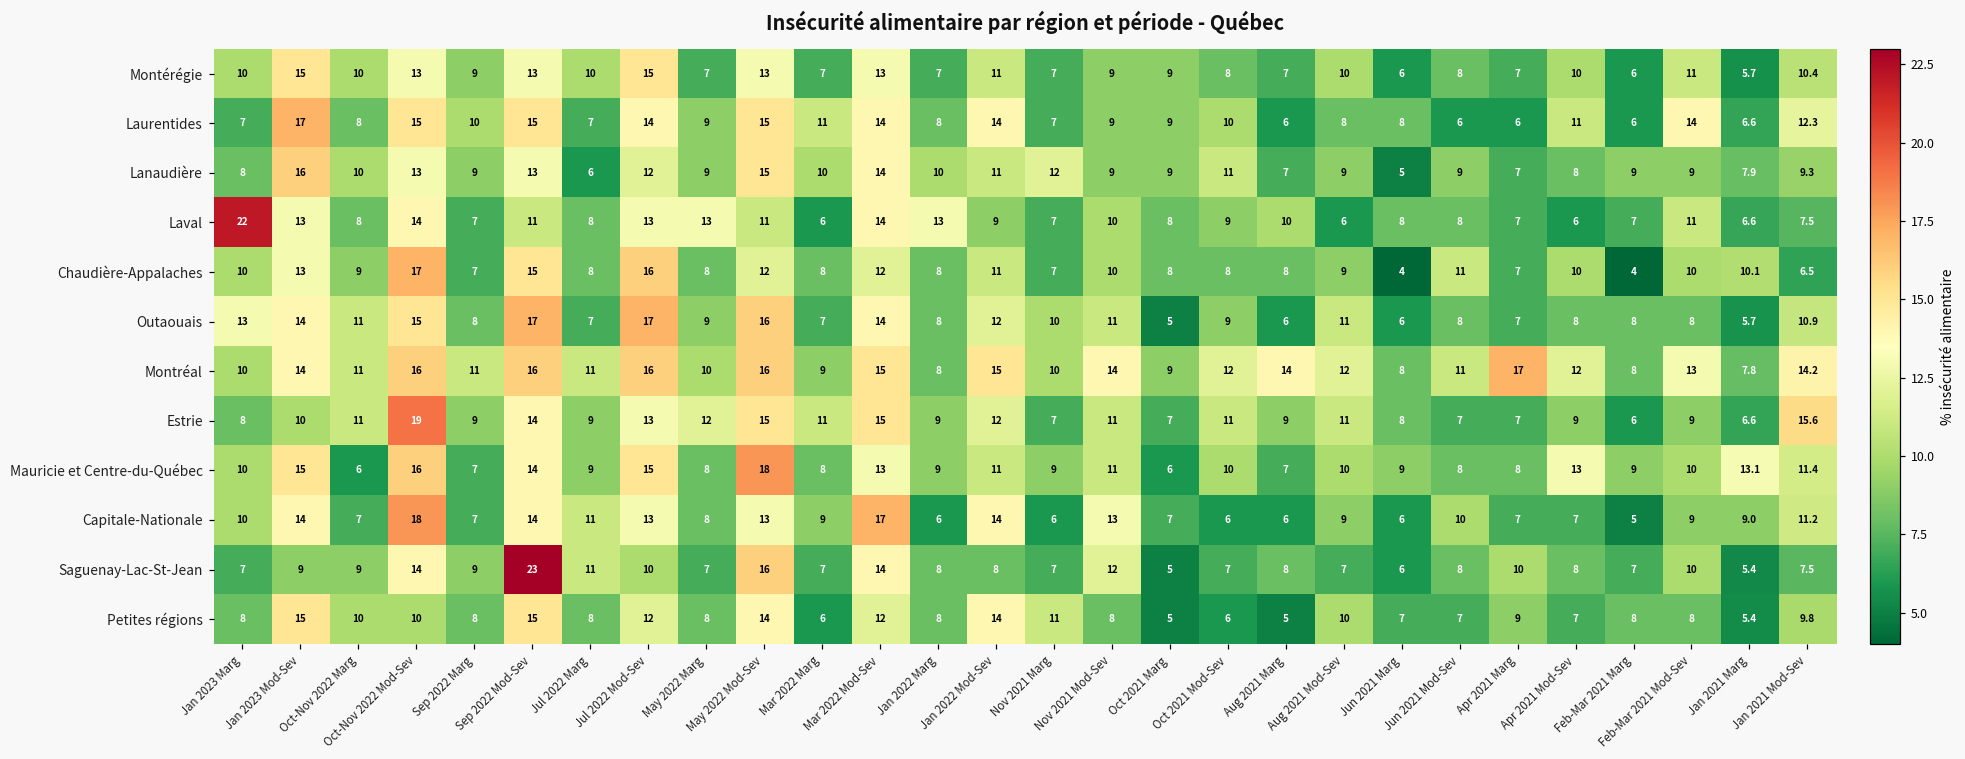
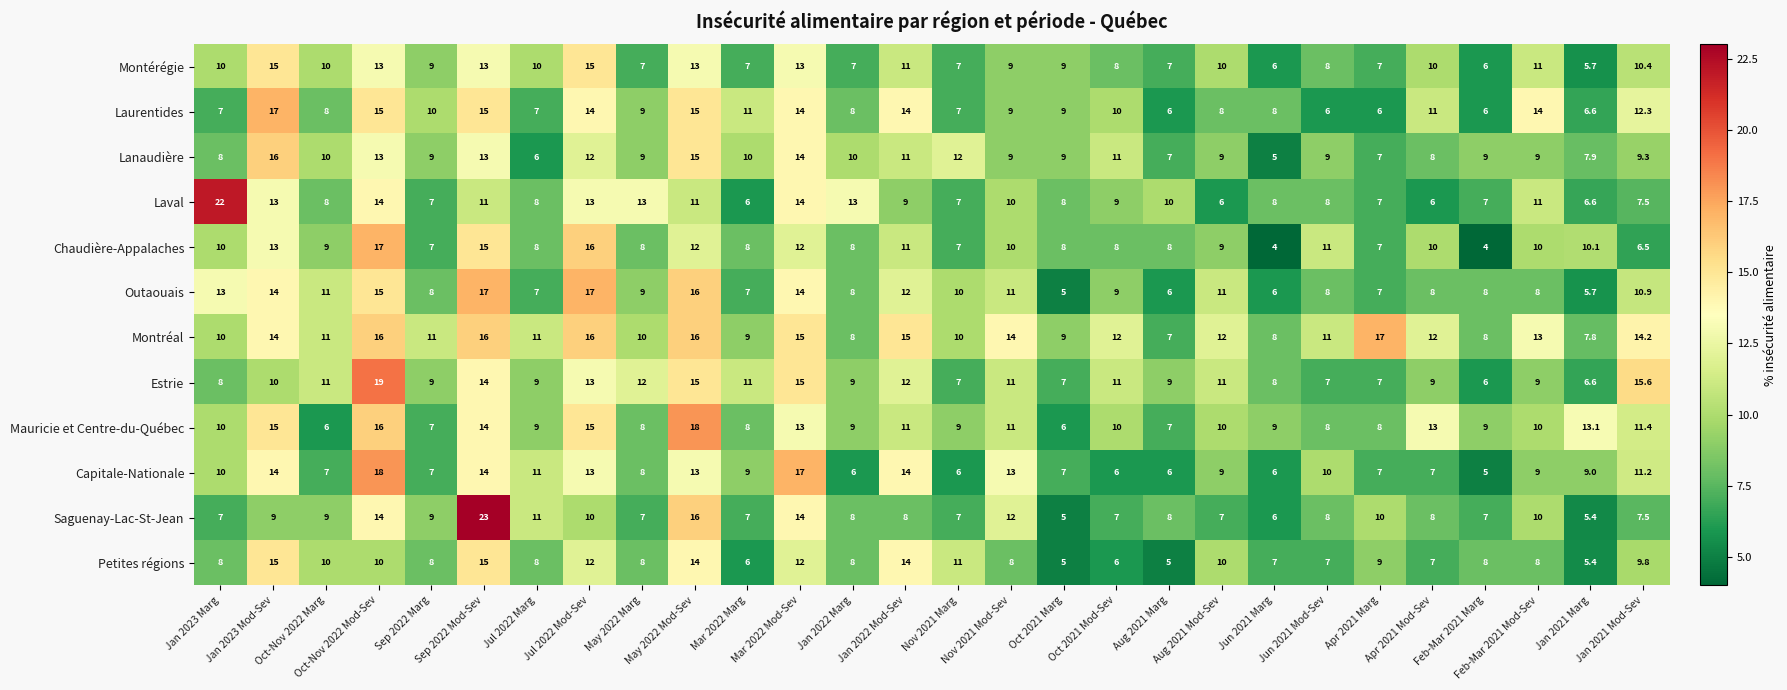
  {
    "Montréal": {
      "Jan 2023 Marg": 10,
      "Jan 2023 Mod-Sev": 14,
      "Oct-Nov 2022 Marg": 11,
      "Oct-Nov 2022 Mod-Sev": 16,
      "Sep 2022 Marg": 11,
      "Sep 2022 Mod-Sev": 16,
      "Jul 2022 Marg": 11,
      "Jul 2022 Mod-Sev": 16,
      "May 2022 Marg": 10,
      "May 2022 Mod-Sev": 16,
      "Mar 2022 Marg": 9,
      "Mar 2022 Mod-Sev": 15,
      "Jan 2022 Marg": 8,
      "Jan 2022 Mod-Sev": 15,
      "Nov 2021 Marg": 10,
      "Nov 2021 Mod-Sev": 14,
      "Oct 2021 Marg": 9,
      "Oct 2021 Mod-Sev": 12,
-     "Aug 2021 Marg": 14,
+     "Aug 2021 Marg": 7,
      "Aug 2021 Mod-Sev": 12,
      "Jun 2021 Marg": 8,
      "Jun 2021 Mod-Sev": 11,
      "Apr 2021 Marg": 17,
      "Apr 2021 Mod-Sev": 12,
      "Feb-Mar 2021 Marg": 8,
      "Feb-Mar 2021 Mod-Sev": 13,
      "Jan 2021 Marg": 7.8,
      "Jan 2021 Mod-Sev": 14.2
    }
  }
